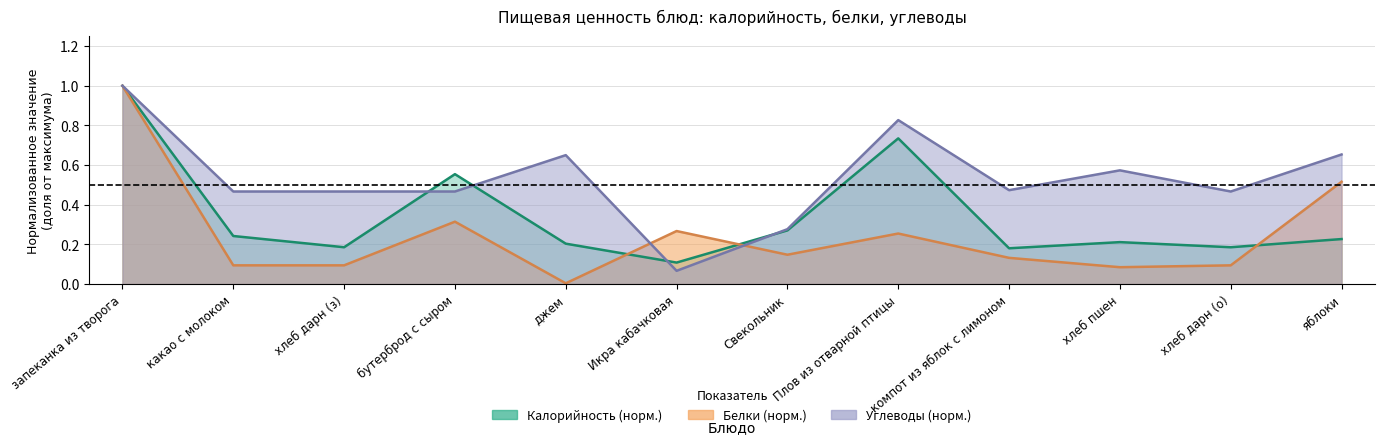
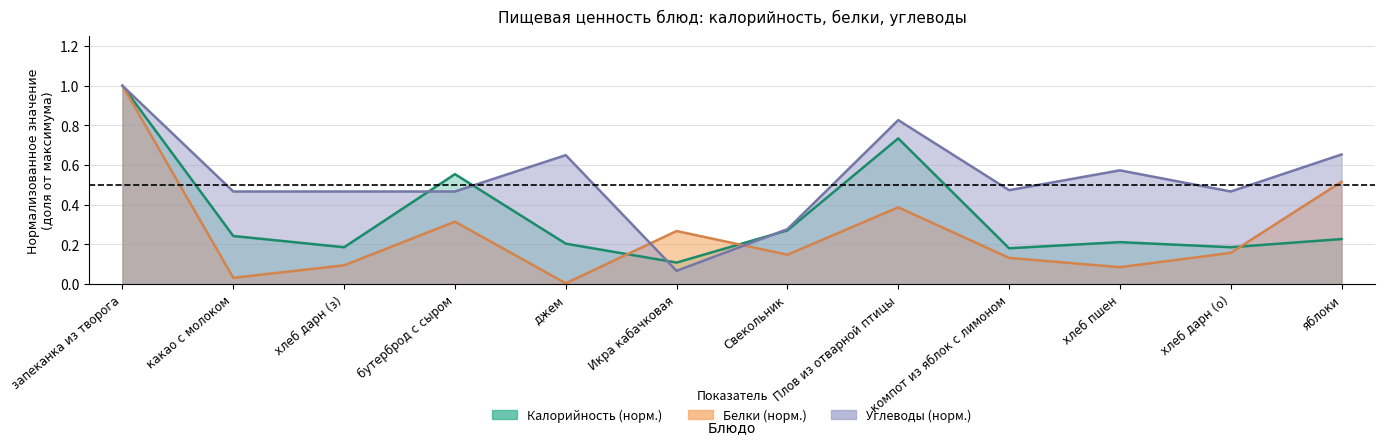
  {
    "Белки (норм.)": {
-     "какао с молоком": 0.09,
+     "какао с молоком": 0.03,
      "хлеб дарн (з)": 0.09,
      "бутерброд с сыром": 0.31,
      "джем": 0.00,
      "Икра кабачковая": 0.27,
      "Свекольник": 0.15,
-     "Плов из отварной птицы": 0.25,
+     "Плов из отварной птицы": 0.39,
      "компот из яблок с лимоном": 0.13,
      "хлеб пшен": 0.08,
-     "хлеб дарн (о)": 0.09,
+     "хлеб дарн (о)": 0.16,
      "яблоки": 0.52
    }
  }
